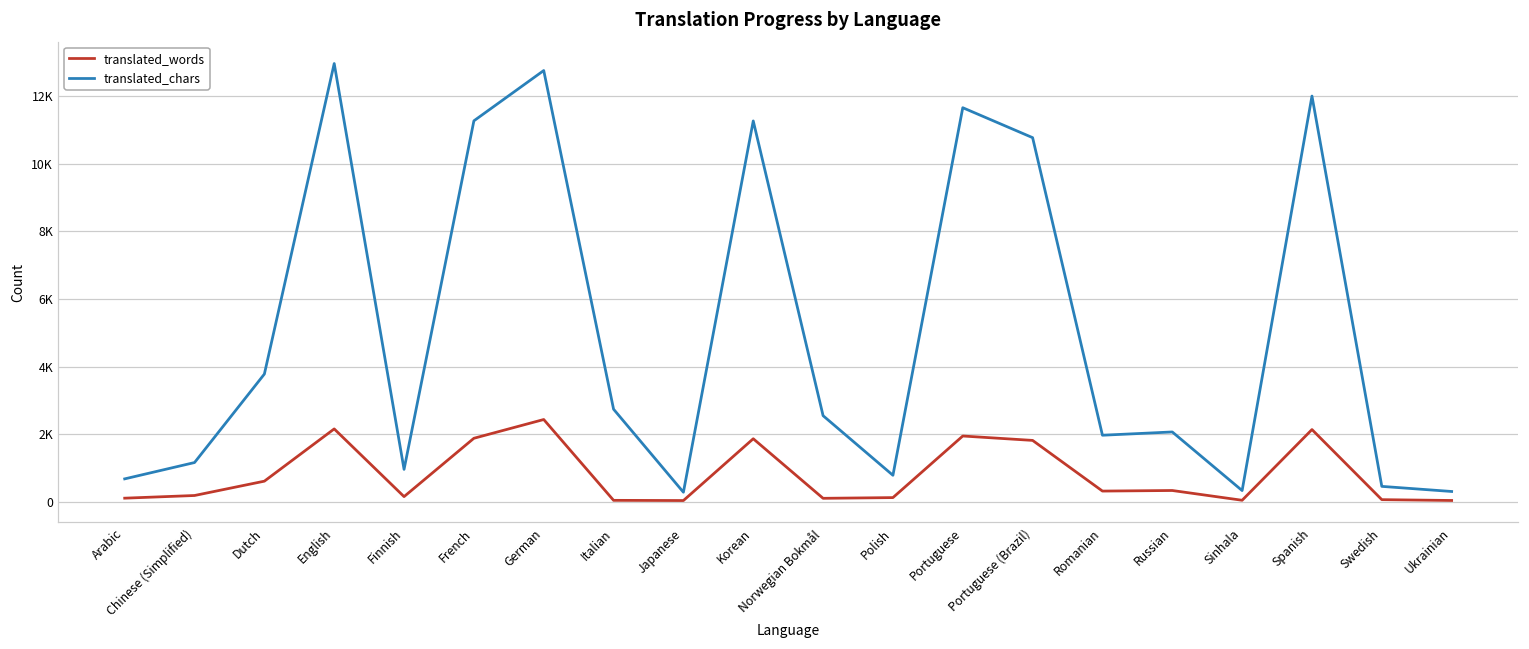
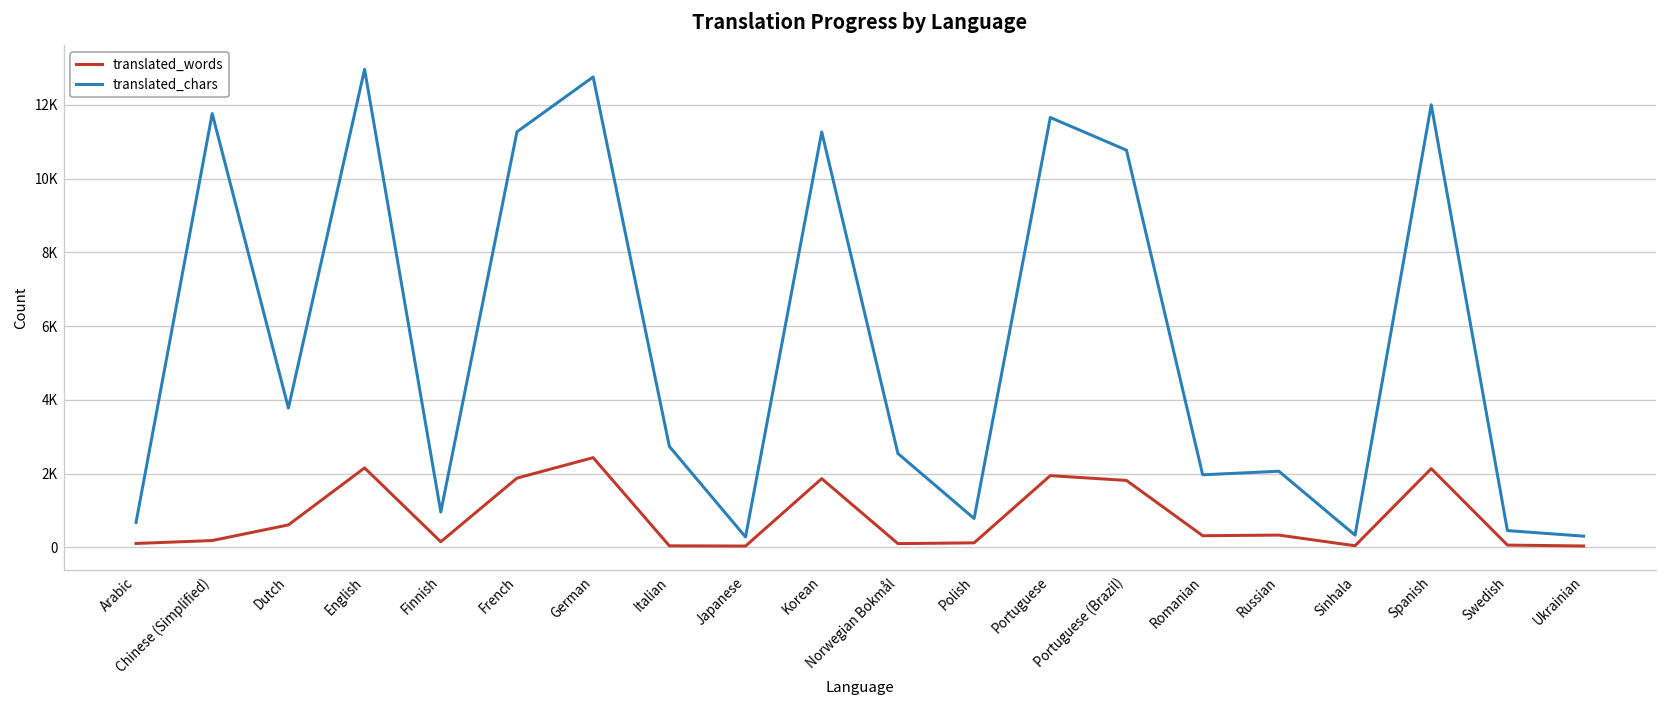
  {
    "translated_words": {
      "Arabic": 100,
      "Chinese (Simplified)": 200,
      "Dutch": 600,
      "English": 2200,
      "Finnish": 200,
      "French": 1900,
      "German": 2400,
      "Italian": 0,
      "Japanese": 0,
      "Korean": 1900,
      "Norwegian Bokmål": 100,
      "Polish": 100,
      "Portuguese": 1900,
      "Portuguese (Brazil)": 1800,
      "Romanian": 300,
      "Russian": 300,
      "Sinhala": 0,
      "Spanish": 2100,
      "Swedish": 100,
      "Ukrainian": 0
    },
    "translated_chars": {
      "Arabic": 700,
-     "Chinese (Simplified)": 1200,
+     "Chinese (Simplified)": 11800,
      "Dutch": 3800,
      "English": 13000,
      "Finnish": 1000,
      "French": 11300,
      "German": 12800,
      "Italian": 2700,
      "Japanese": 300,
      "Korean": 11300,
      "Norwegian Bokmål": 2500,
      "Polish": 800,
      "Portuguese": 11700,
      "Portuguese (Brazil)": 10800,
      "Romanian": 2000,
      "Russian": 2100,
      "Sinhala": 300,
      "Spanish": 12000,
      "Swedish": 500,
      "Ukrainian": 300
    }
  }
